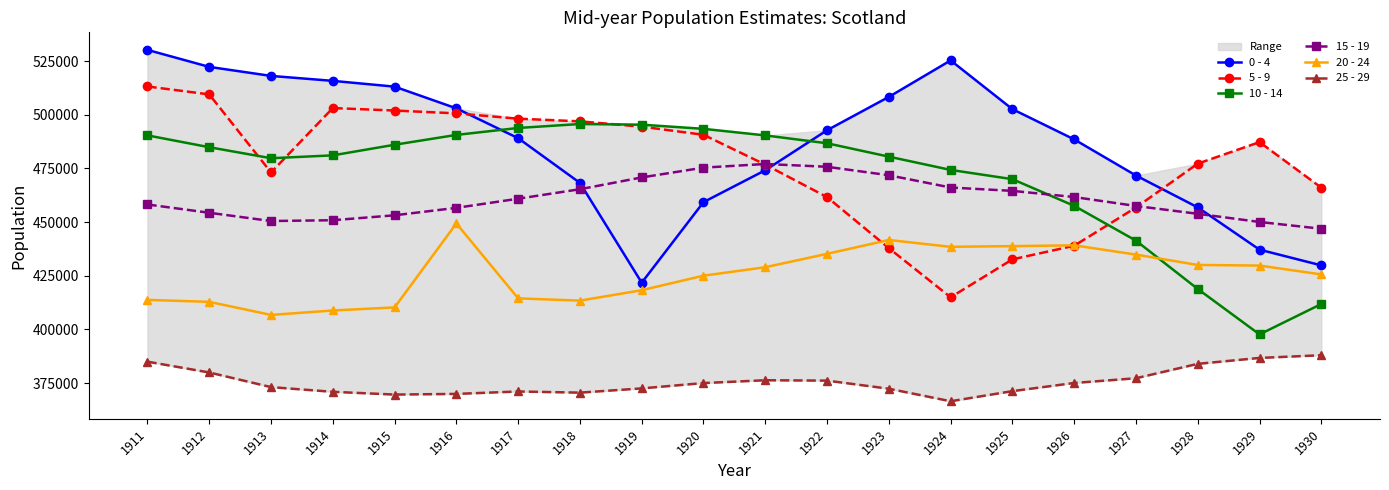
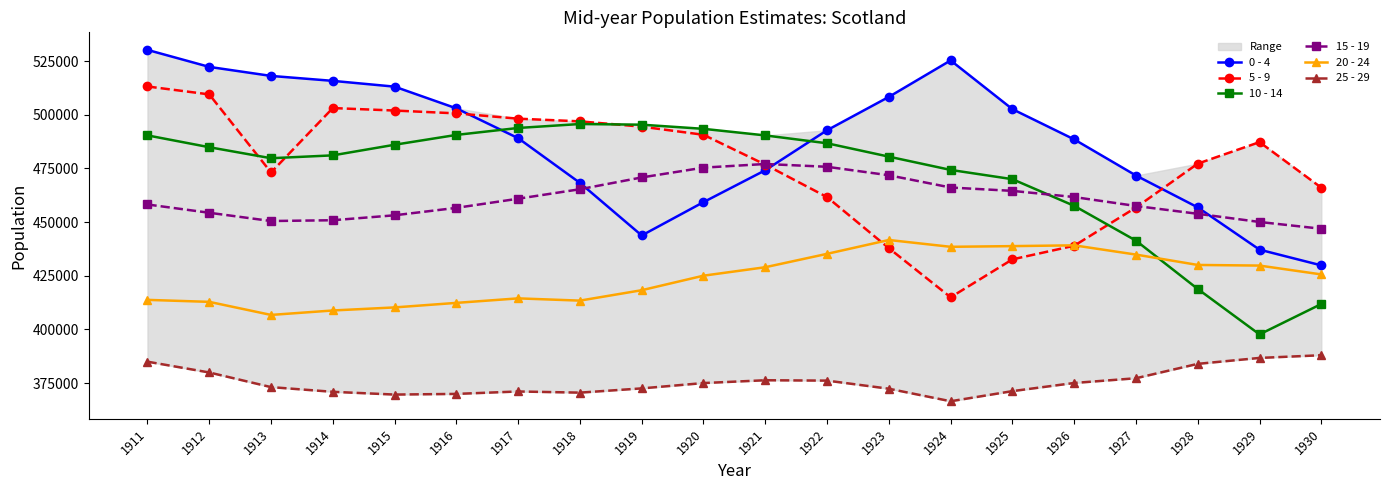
  {
    "0 - 4": {
      "1917": 489000,
      "1918": 468000,
-     "1919": 422000,
+     "1919": 444000,
      "1920": 459000,
      "1921": 474000,
      "1928": 457000,
      "1929": 437000,
      "1930": 430000
    },
    "5 - 9": {
      "1911": 513000,
      "1912": 510000,
      "1913": 473000,
      "1914": 503000,
      "1915": 502000,
      "1916": 501000,
      "1920": 491000,
      "1922": 462000,
      "1923": 438000,
      "1924": 415000,
      "1925": 433000
    },
    "10 - 14": {
      "1911": 490000,
      "1912": 485000,
      "1913": 480000,
      "1914": 481000,
      "1915": 486000,
      "1916": 491000,
      "1917": 494000,
      "1918": 496000,
      "1922": 487000,
      "1923": 481000,
      "1924": 474000,
      "1925": 470000,
      "1926": 458000,
      "1927": 441000,
      "1928": 419000,
      "1929": 398000,
      "1930": 412000
    },
    "15 - 19": {
      "1911": 458000,
      "1912": 454000,
      "1913": 451000,
      "1914": 451000,
      "1915": 453000,
      "1916": 457000,
      "1917": 461000,
      "1918": 465000,
      "1919": 471000,
      "1920": 475000,
      "1922": 476000,
      "1923": 472000,
      "1924": 466000,
      "1925": 465000,
      "1926": 462000,
      "1928": 454000,
      "1929": 450000,
      "1930": 447000
    },
    "20 - 24": {
      "1911": 414000,
      "1912": 413000,
      "1913": 407000,
      "1914": 409000,
      "1915": 410000,
-     "1916": 449000,
+     "1916": 412000,
      "1917": 414000,
      "1918": 413000,
      "1919": 418000,
      "1920": 425000,
      "1921": 429000,
      "1922": 435000,
      "1923": 442000,
      "1924": 439000,
      "1925": 439000,
      "1927": 435000,
      "1928": 430000,
      "1929": 430000,
      "1930": 426000
    },
    "25 - 29": {
      "1911": 385000,
      "1912": 380000,
      "1913": 373000,
      "1914": 371000,
      "1915": 370000,
      "1916": 370000,
      "1917": 371000,
      "1918": 371000,
      "1919": 373000,
      "1920": 375000,
      "1921": 376000,
      "1922": 376000,
      "1923": 372000,
      "1924": 367000,
      "1925": 371000,
      "1926": 375000,
      "1927": 377000,
      "1928": 384000,
      "1929": 387000,
      "1930": 388000
    }
  }
